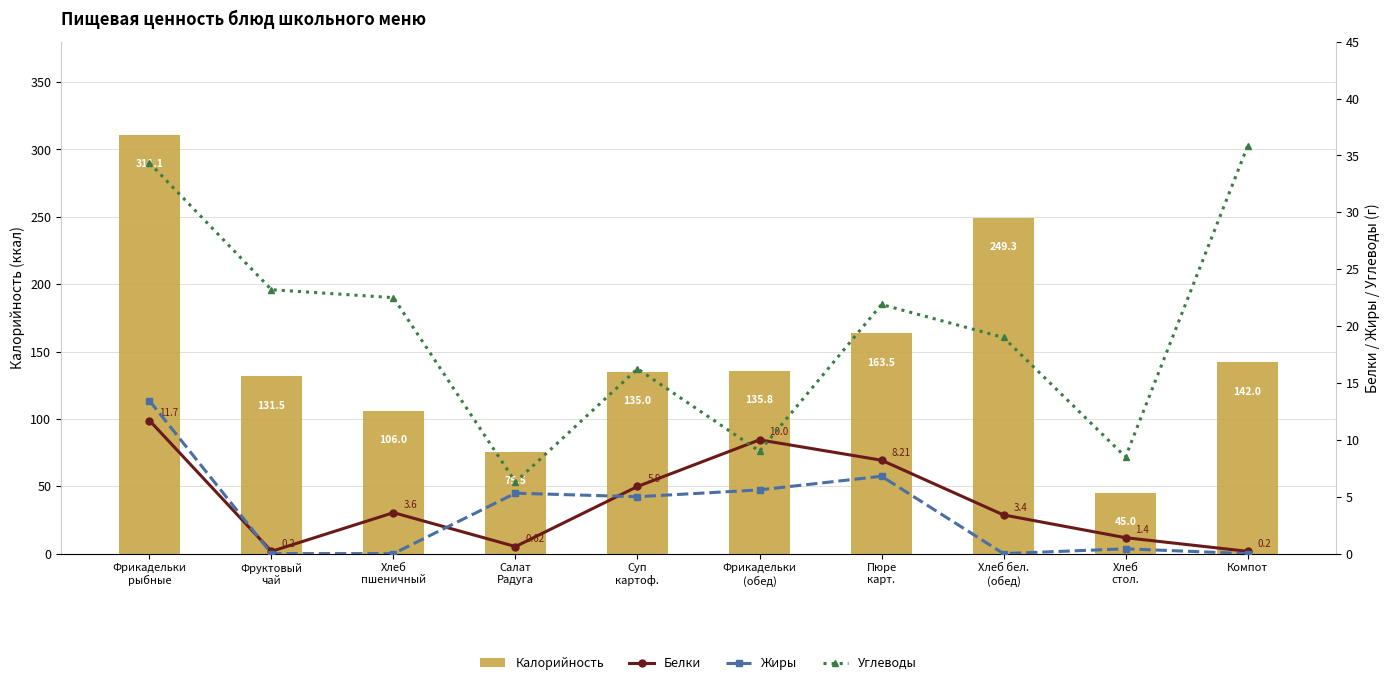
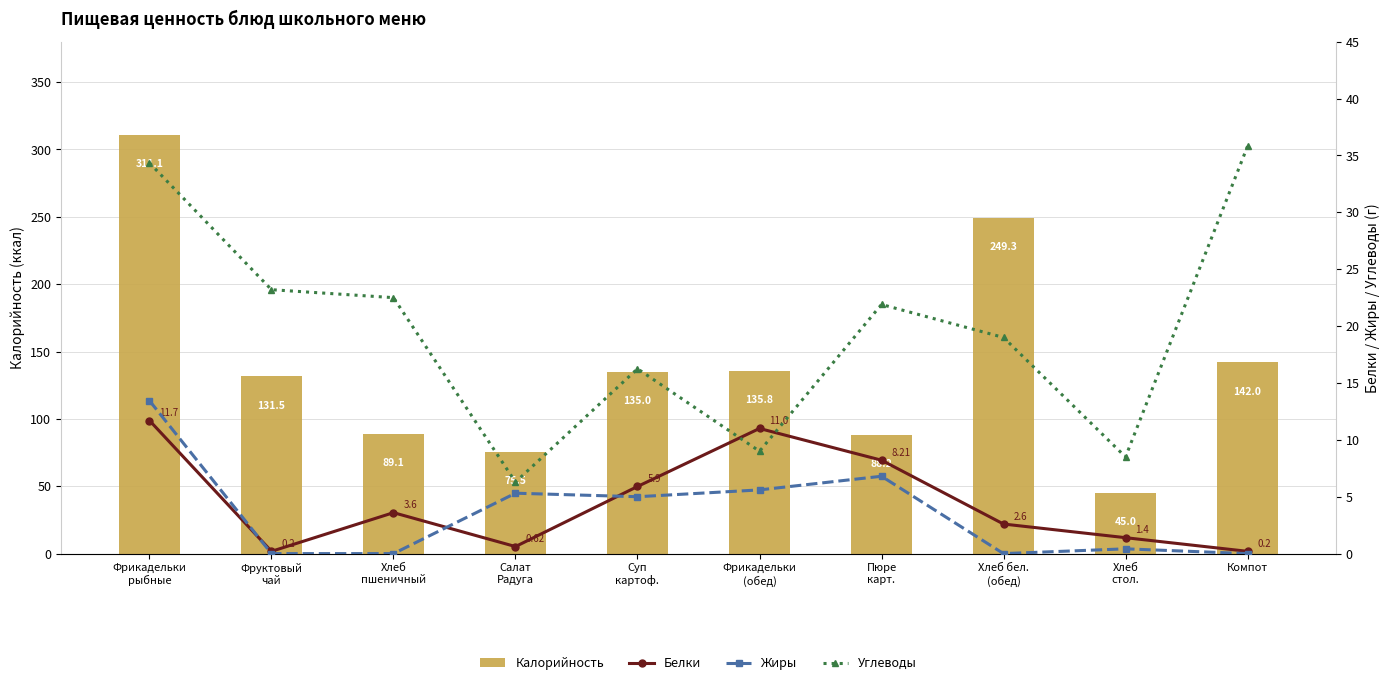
  {
    "Калорийность": {
      "Фруктовый чай": 131.5,
-     "Хлеб пшеничный": 106.0,
+     "Хлеб пшеничный": 89.1,
      "Суп картоф.": 135.0,
      "Фрикадельки (обед)": 135.8,
-     "Пюре карт.": 163.5,
+     "Пюре карт.": 88.2,
      "Хлеб бел. (обед)": 249.3,
      "Хлеб стол.": 45.0,
      "Компот": 142.0
    },
    "Белки": {
      "Фрикадельки рыбные": 11.7,
      "Хлеб пшеничный": 3.6,
      "Салат Радуга": 0.62,
      "Суп картоф.": 5.9,
-     "Фрикадельки (обед)": 10.0,
+     "Фрикадельки (обед)": 11.0,
      "Пюре карт.": 8.21,
-     "Хлеб бел. (обед)": 3.4,
+     "Хлеб бел. (обед)": 2.6,
      "Хлеб стол.": 1.4
    }
  }
